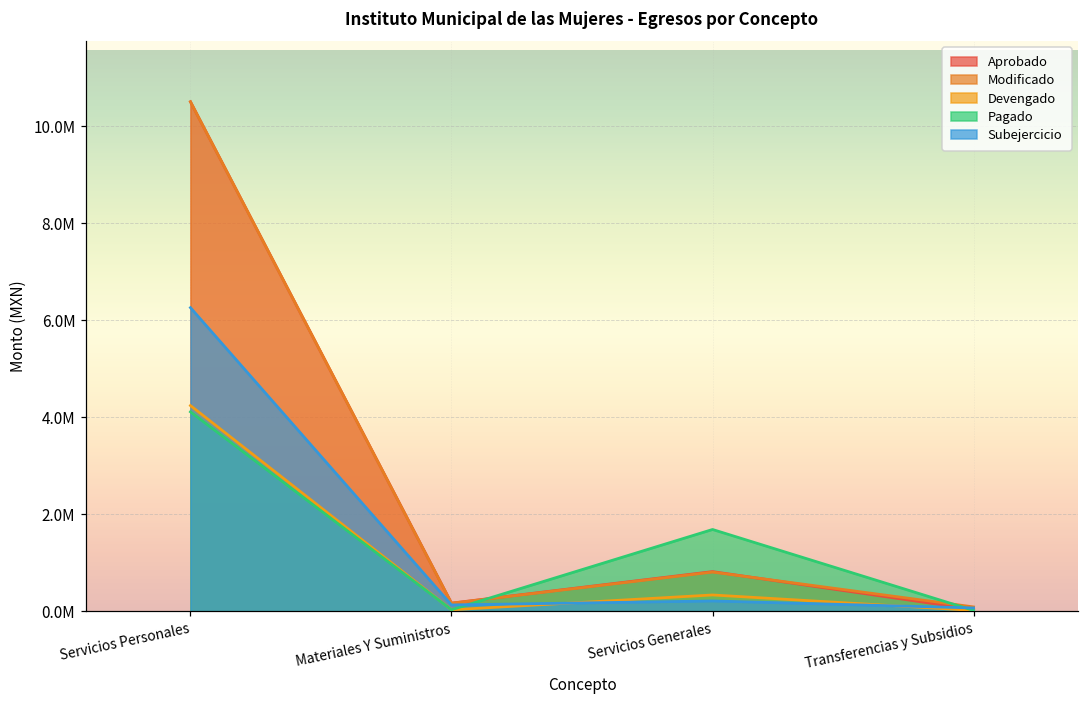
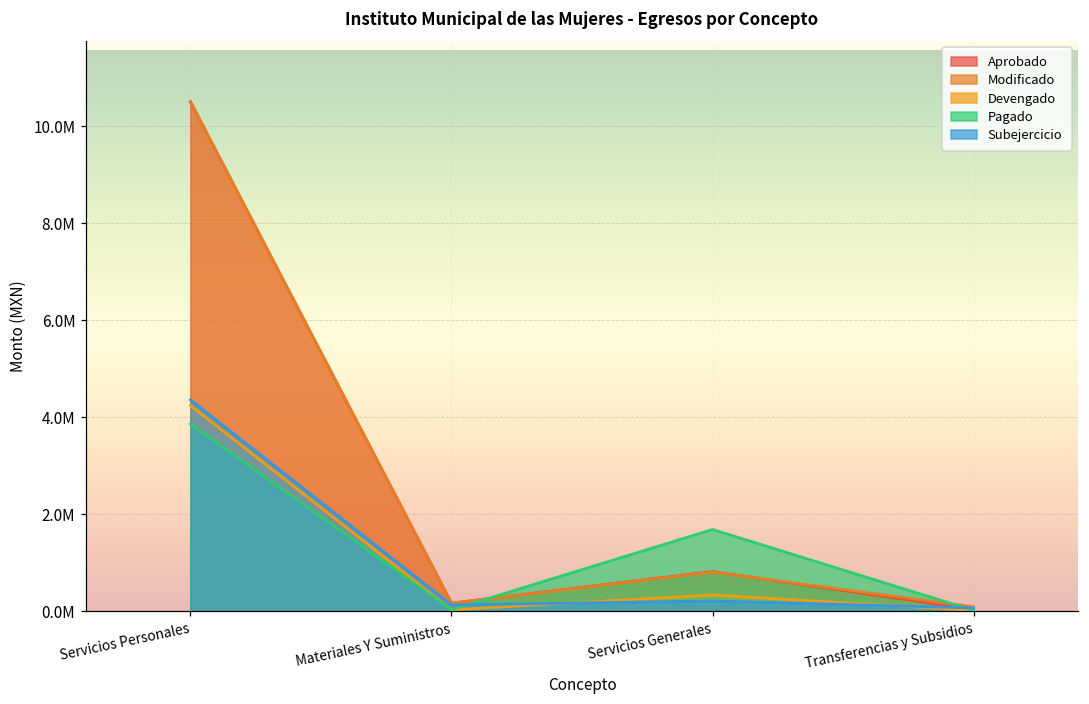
  {
    "Pagado": {
-     "Servicios Personales": 4100000,
+     "Servicios Personales": 3900000,
      "Servicios Generales": 1700000
    },
    "Subejercicio": {
-     "Servicios Personales": 6300000,
+     "Servicios Personales": 4400000,
      "Servicios Generales": 200000
    }
  }
